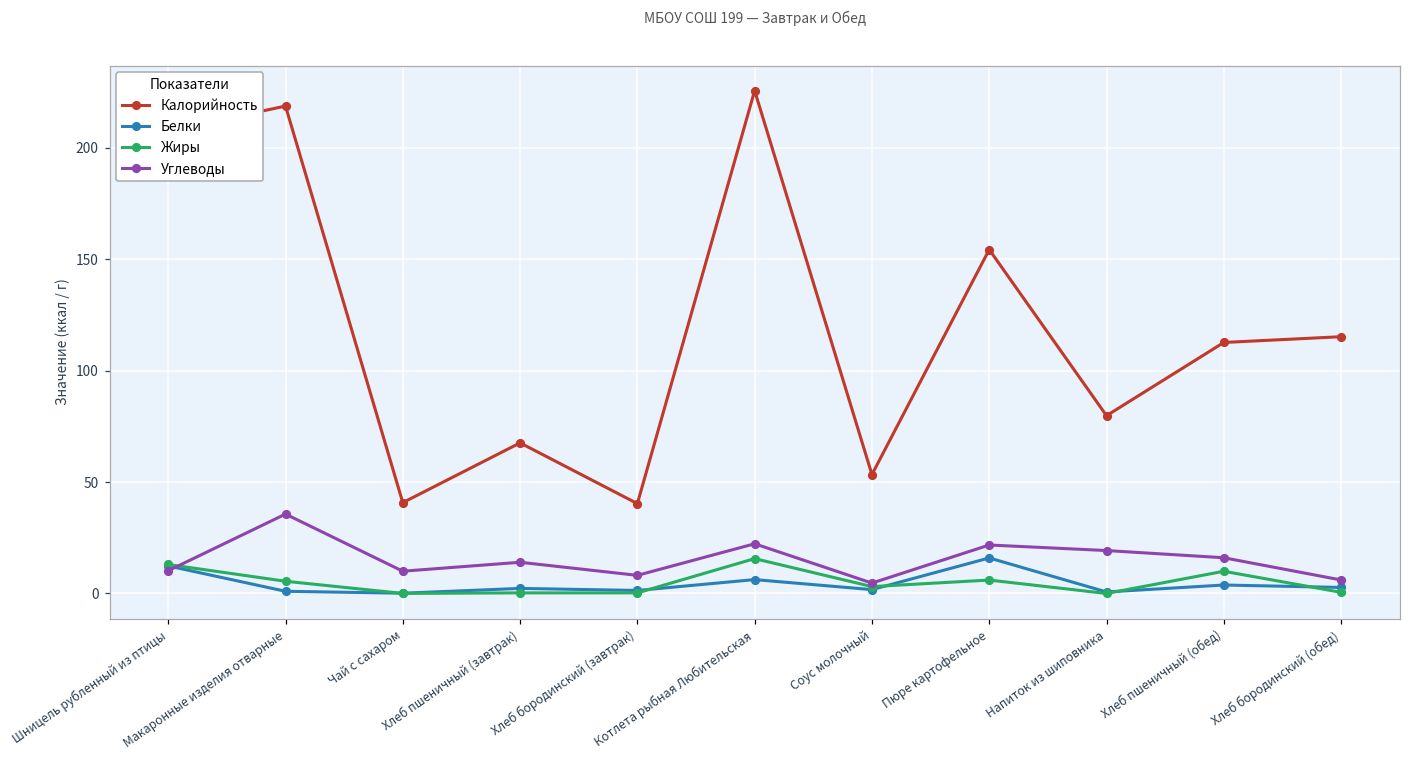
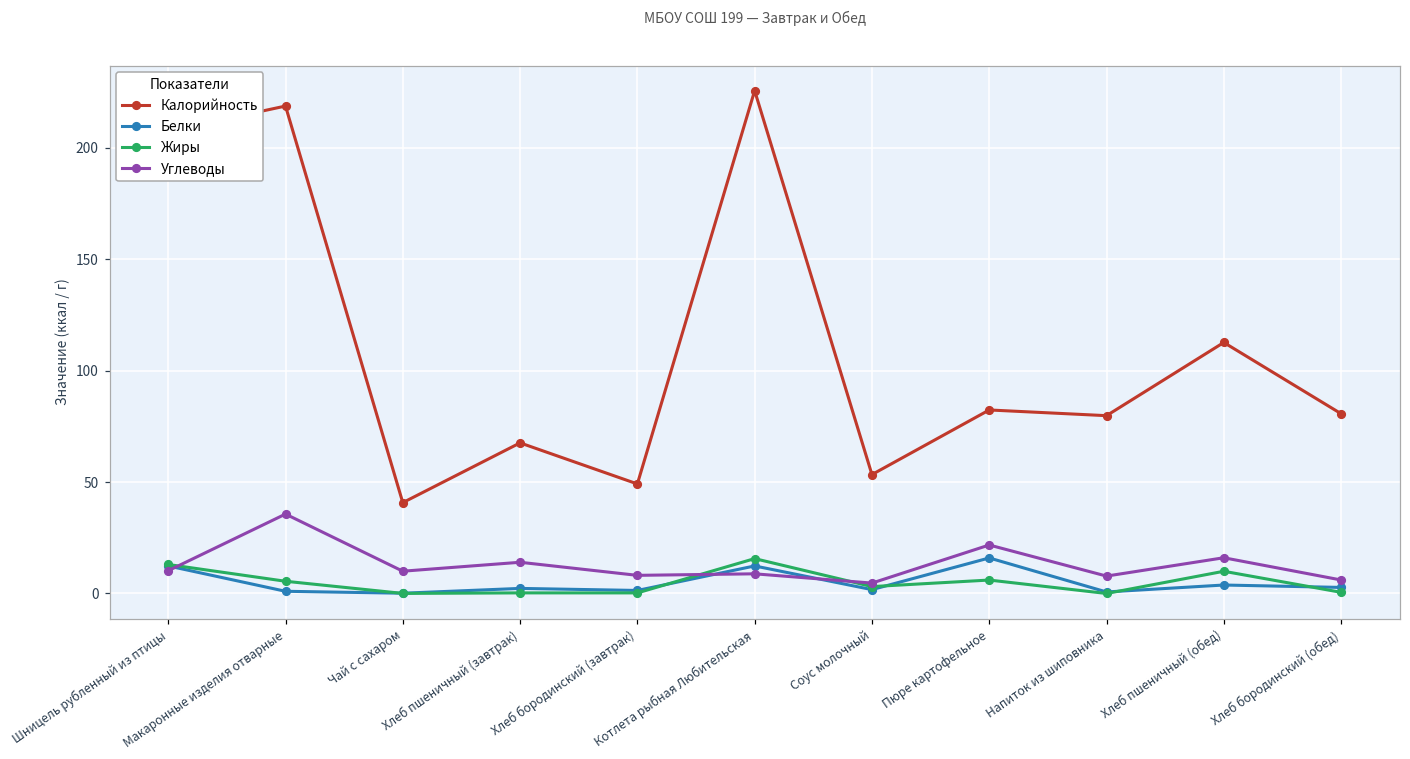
  {
    "Калорийность": {
      "Макаронные изделия отварные": 219,
      "Чай с сахаром": 41,
      "Хлеб пшеничный (завтрак)": 68,
-     "Хлеб бородинский (завтрак)": 40,
+     "Хлеб бородинский (завтрак)": 49,
      "Котлета рыбная Любительская": 226,
      "Соус молочный": 53,
-     "Пюре картофельное": 154,
+     "Пюре картофельное": 82,
      "Напиток из шиповника": 80,
      "Хлеб пшеничный (обед)": 113,
-     "Хлеб бородинский (обед)": 115
+     "Хлеб бородинский (обед)": 81
    },
    "Белки": {
      "Макаронные изделия отварные": 1,
      "Хлеб пшеничный (завтрак)": 2,
-     "Котлета рыбная Любительская": 6,
+     "Котлета рыбная Любительская": 12,
      "Соус молочный": 2,
      "Пюре картофельное": 16,
      "Хлеб пшеничный (обед)": 4,
      "Хлеб бородинский (обед)": 3
    },
    "Жиры": {
      "Макаронные изделия отварные": 5,
      "Хлеб пшеничный (завтрак)": 0,
      "Котлета рыбная Любительская": 16,
      "Соус молочный": 3,
      "Пюре картофельное": 6,
      "Хлеб пшеничный (обед)": 10,
      "Хлеб бородинский (обед)": 1
    },
    "Углеводы": {
      "Шницель рубленный из птицы": 10,
      "Макаронные изделия отварные": 36,
      "Чай с сахаром": 10,
      "Хлеб пшеничный (завтрак)": 14,
      "Хлеб бородинский (завтрак)": 8,
-     "Котлета рыбная Любительская": 22,
+     "Котлета рыбная Любительская": 9,
      "Соус молочный": 5,
      "Пюре картофельное": 22,
-     "Напиток из шиповника": 19,
+     "Напиток из шиповника": 8,
      "Хлеб пшеничный (обед)": 16,
      "Хлеб бородинский (обед)": 6
    }
  }
